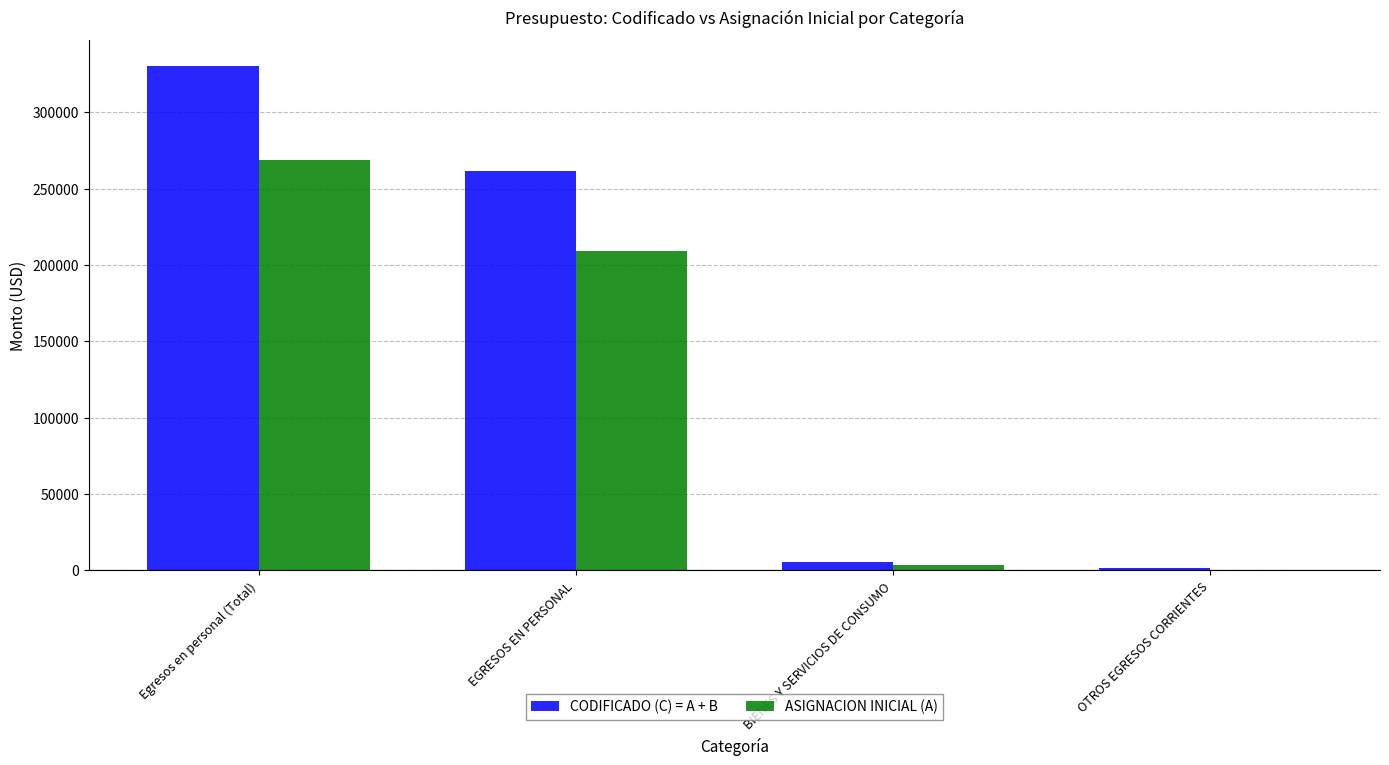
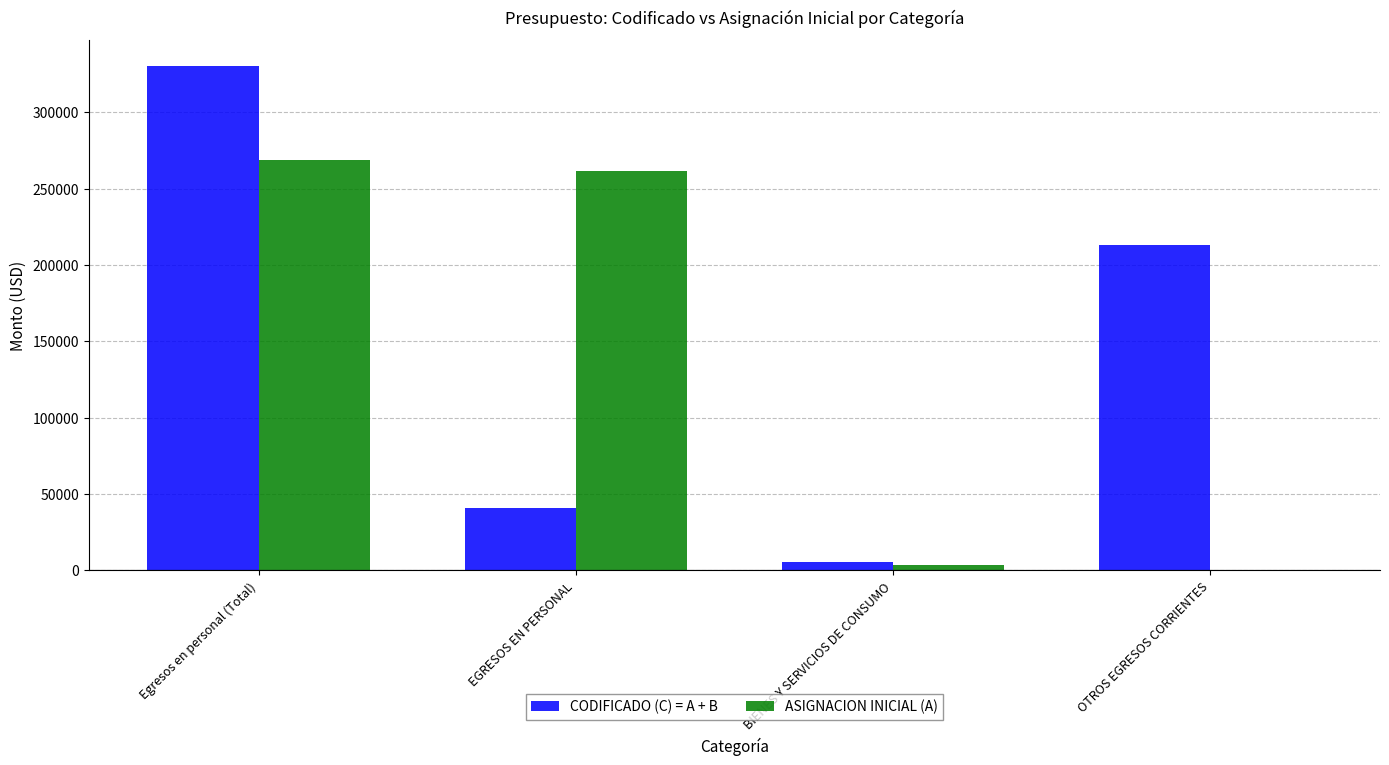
  {
    "CODIFICADO (C) = A + B": {
      "Egresos en personal (Total)": 331000,
-     "EGRESOS EN PERSONAL": 261000,
+     "EGRESOS EN PERSONAL": 41000,
      "BIENES Y SERVICIOS DE CONSUMO": 6000,
-     "OTROS EGRESOS CORRIENTES": 2000
+     "OTROS EGRESOS CORRIENTES": 213000
    },
    "ASIGNACION INICIAL (A)": {
      "Egresos en personal (Total)": 269000,
-     "EGRESOS EN PERSONAL": 209000,
+     "EGRESOS EN PERSONAL": 261000,
      "BIENES Y SERVICIOS DE CONSUMO": 4000,
      "OTROS EGRESOS CORRIENTES": 0
    }
  }
